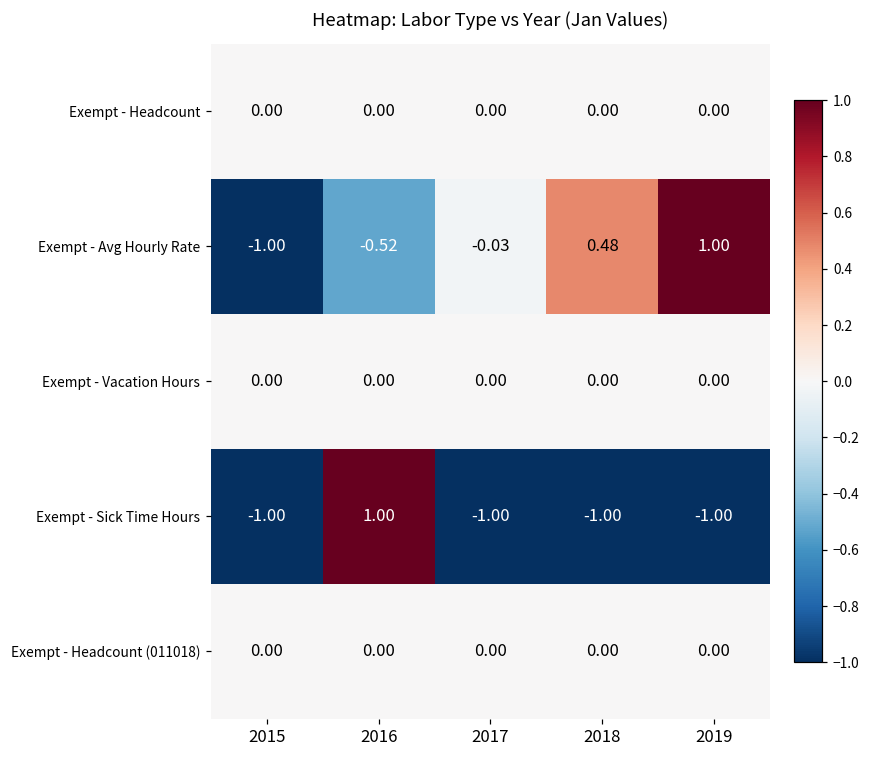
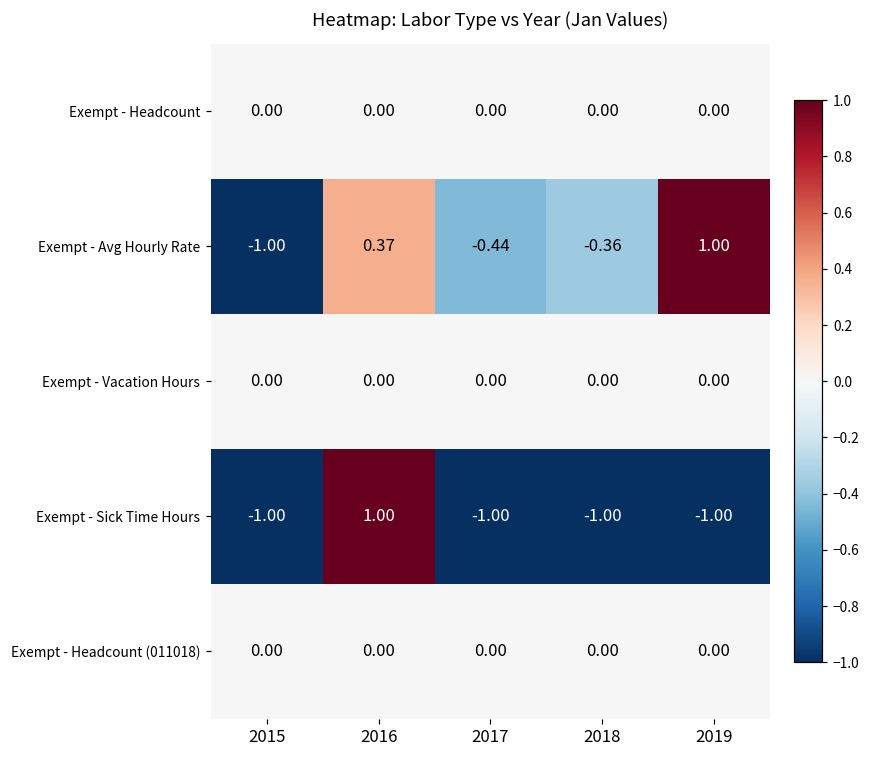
  {
    "Exempt - Headcount": {
      "2015": 0.00,
      "2016": 0.00,
      "2017": 0.00,
      "2018": 0.00,
      "2019": 0.00
    },
    "Exempt - Avg Hourly Rate": {
      "2015": -1.00,
-     "2016": -0.52,
-     "2017": -0.03,
-     "2018": 0.48,
+     "2016": 0.37,
+     "2017": -0.44,
+     "2018": -0.36,
      "2019": 1.00
    },
    "Exempt - Vacation Hours": {
      "2015": 0.00,
      "2016": 0.00,
      "2017": 0.00,
      "2018": 0.00,
      "2019": 0.00
    },
    "Exempt - Sick Time Hours": {
      "2015": -1.00,
      "2016": 1.00,
      "2017": -1.00,
      "2018": -1.00,
      "2019": -1.00
    },
    "Exempt - Headcount (011018)": {
      "2015": 0.00,
      "2016": 0.00,
      "2017": 0.00,
      "2018": 0.00,
      "2019": 0.00
    }
  }
